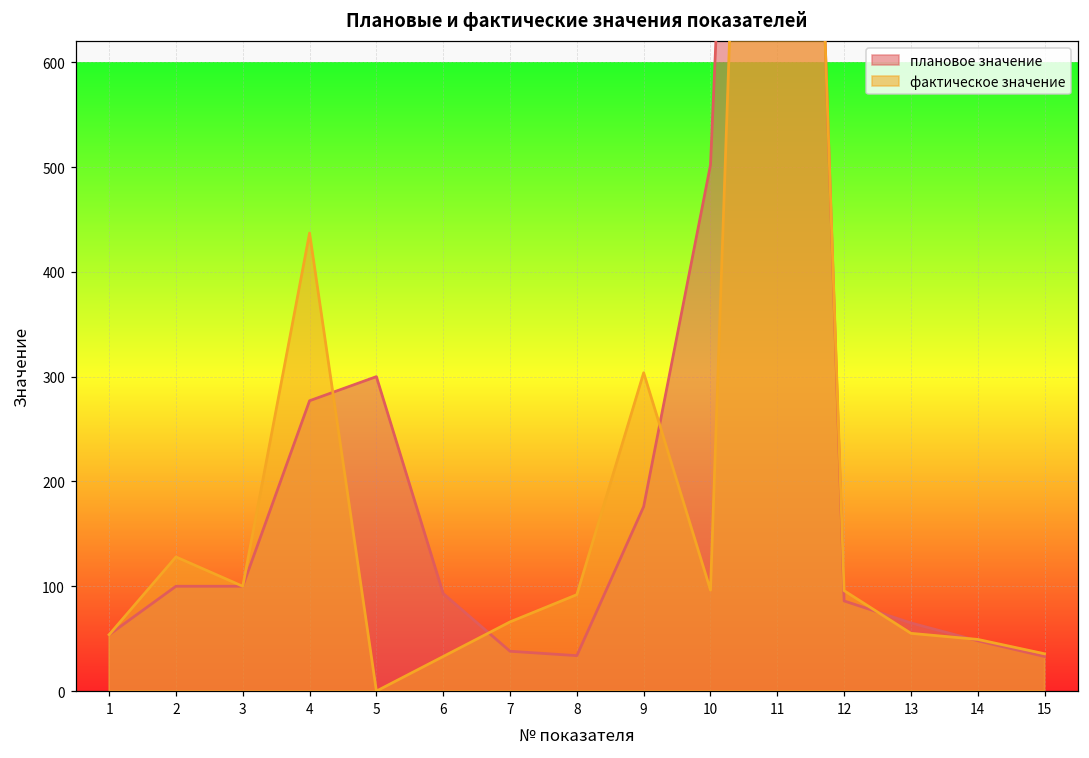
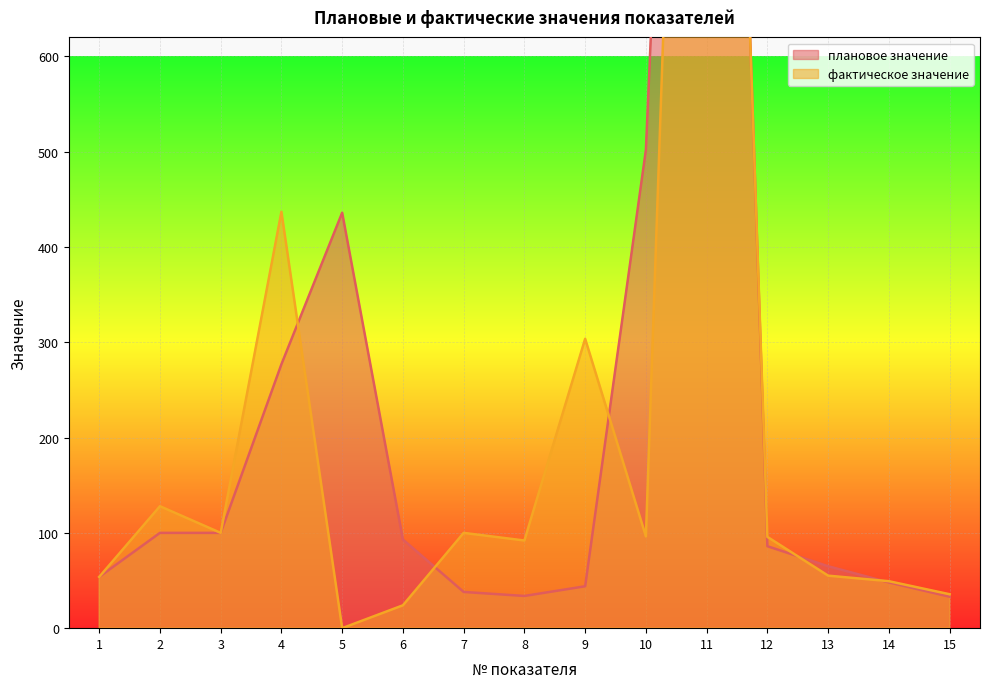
  {
    "плановое значение": {
      "2": 100,
      "4": 280,
-     "5": 300,
+     "5": 440,
      "6": 90,
      "7": 40,
      "8": 30,
-     "9": 180,
+     "9": 40,
      "10": 500,
      "12": 90,
      "13": 70
    },
    "фактическое значение": {
      "2": 130,
      "4": 440,
      "5": 0,
-     "6": 30,
-     "7": 70,
+     "6": 20,
+     "7": 100,
      "8": 90,
      "9": 300,
      "10": 100,
      "12": 100,
      "13": 60
    }
  }
